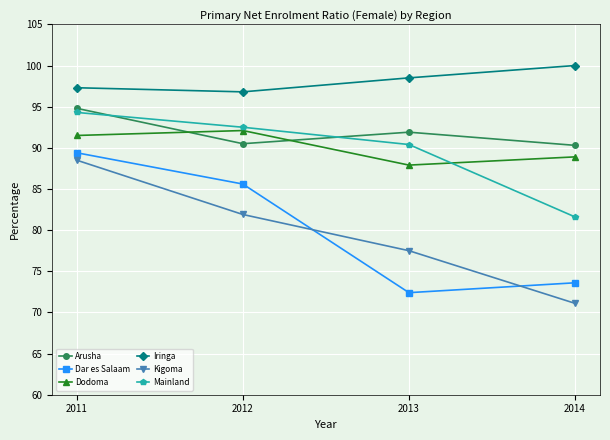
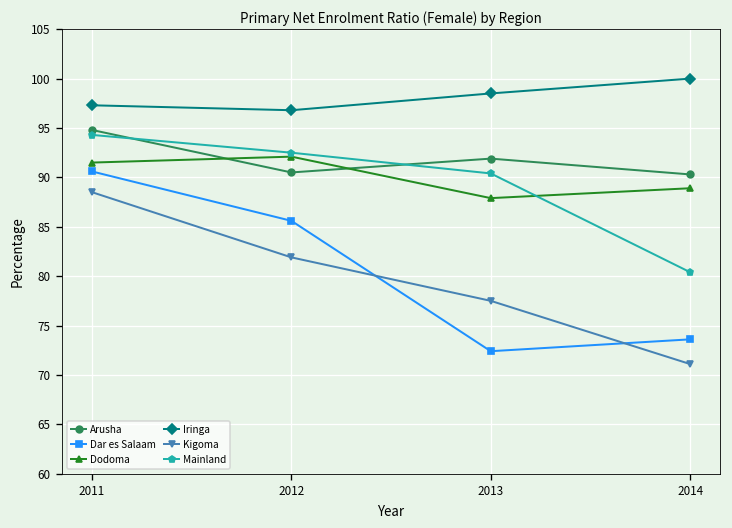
  {
    "Dar es Salaam": {
-     "2011": 89,
+     "2011": 91,
      "2012": 86,
      "2013": 72,
      "2014": 74
    },
    "Iringa": {
      "2011": 97,
      "2012": 97,
      "2013": 99,
      "2014": 100
    },
    "Kigoma": {
      "2011": 89,
      "2012": 82,
      "2013": 78,
      "2014": 71
    },
    "Mainland": {
      "2011": 94,
      "2012": 93,
      "2013": 90,
-     "2014": 82
+     "2014": 80
    }
  }
